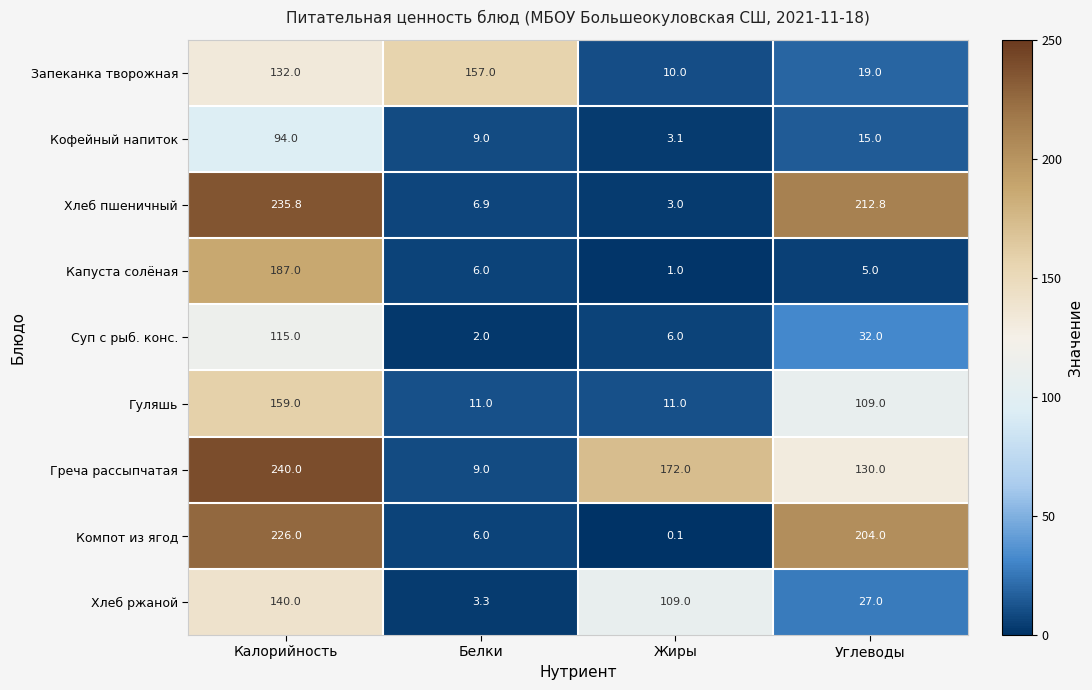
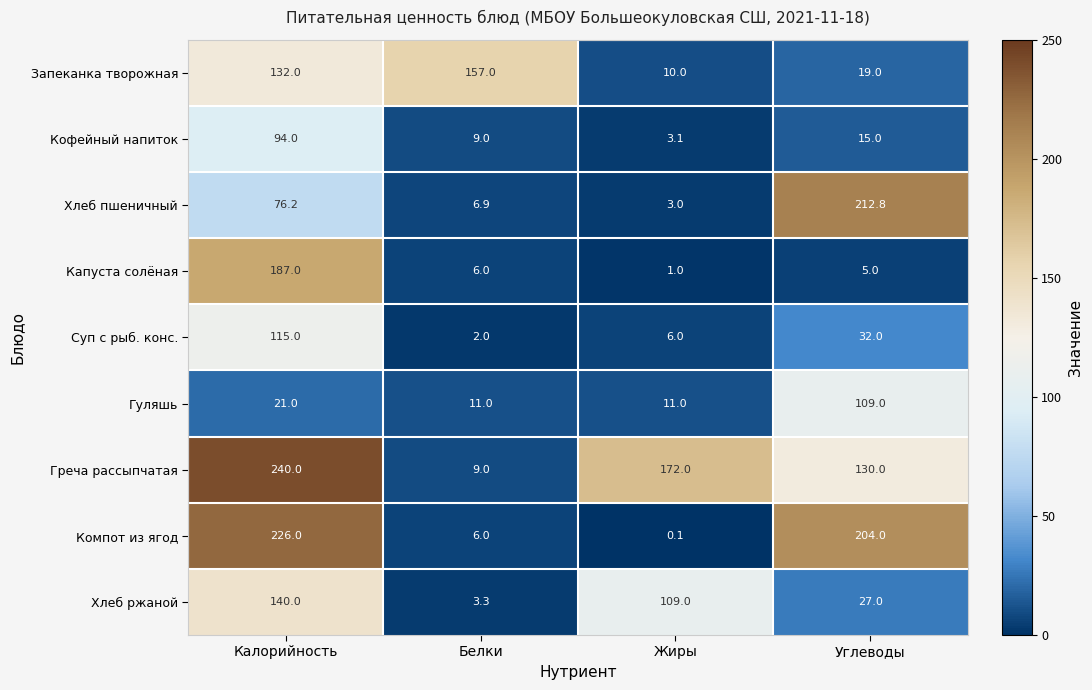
  {
    "Запеканка творожная": {
      "Калорийность": 132.0,
      "Белки": 157.0,
      "Жиры": 10.0,
      "Углеводы": 19.0
    },
    "Кофейный напиток": {
      "Калорийность": 94.0,
      "Белки": 9.0,
      "Жиры": 3.1,
      "Углеводы": 15.0
    },
    "Хлеб пшеничный": {
-     "Калорийность": 235.8,
+     "Калорийность": 76.2,
      "Белки": 6.9,
      "Жиры": 3.0,
      "Углеводы": 212.8
    },
    "Капуста солёная": {
      "Калорийность": 187.0,
      "Белки": 6.0,
      "Жиры": 1.0,
      "Углеводы": 5.0
    },
    "Суп с рыб. конс.": {
      "Калорийность": 115.0,
      "Белки": 2.0,
      "Жиры": 6.0,
      "Углеводы": 32.0
    },
    "Гуляшь": {
-     "Калорийность": 159.0,
+     "Калорийность": 21.0,
      "Белки": 11.0,
      "Жиры": 11.0,
      "Углеводы": 109.0
    },
    "Греча рассыпчатая": {
      "Калорийность": 240.0,
      "Белки": 9.0,
      "Жиры": 172.0,
      "Углеводы": 130.0
    },
    "Компот из ягод": {
      "Калорийность": 226.0,
      "Белки": 6.0,
      "Жиры": 0.1,
      "Углеводы": 204.0
    },
    "Хлеб ржаной": {
      "Калорийность": 140.0,
      "Белки": 3.3,
      "Жиры": 109.0,
      "Углеводы": 27.0
    }
  }
